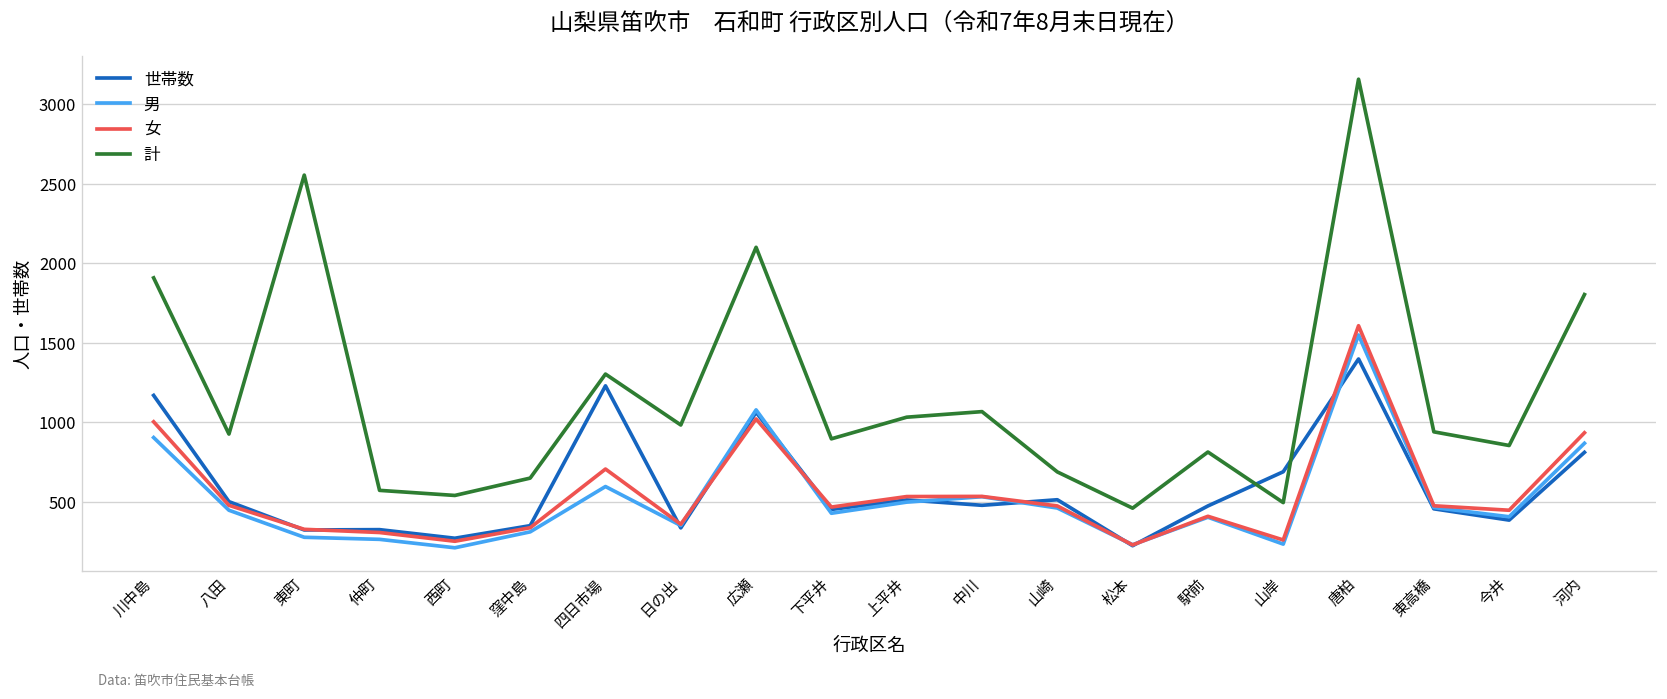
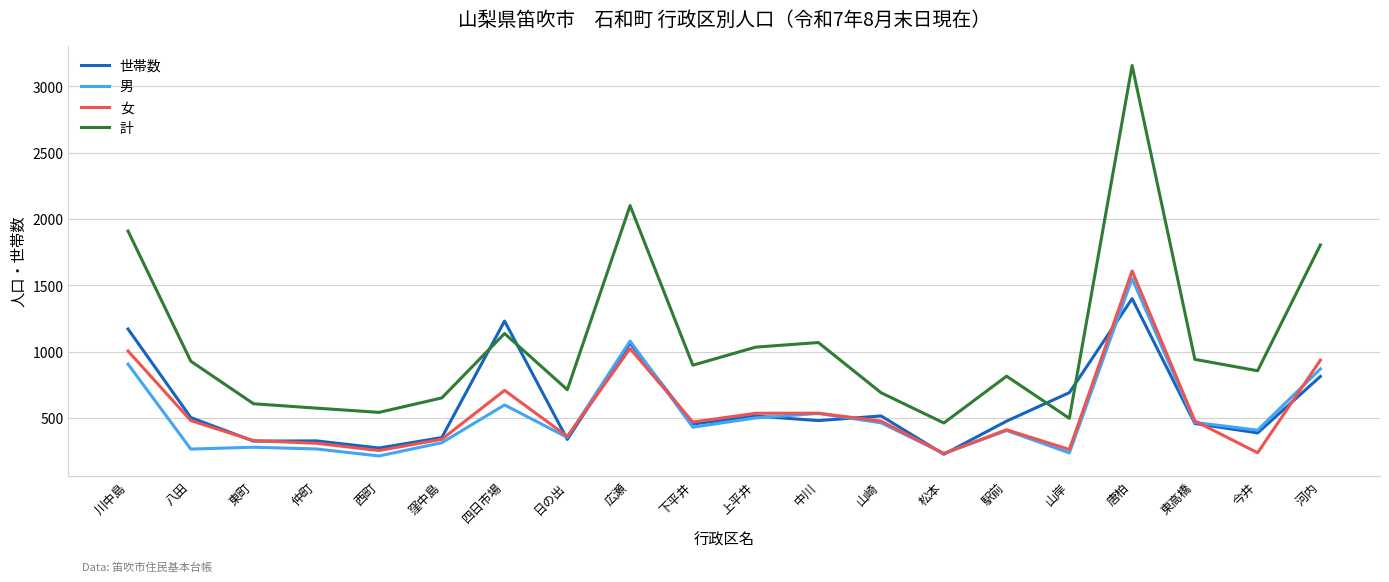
  {
    "世帯数": {
      "川中島": 1170,
      "八田": 500,
      "四日市場": 1230,
      "中川": 480,
      "山崎": 510,
      "駅前": 480,
      "山岸": 690,
      "唐柏": 1400,
      "今井": 390,
      "河内": 810
    },
    "男": {
      "川中島": 910,
-     "八田": 450,
+     "八田": 260,
      "東町": 280,
      "仲町": 270,
      "西町": 210,
      "窪中島": 310,
      "四日市場": 600,
      "下平井": 430,
      "山岸": 240,
      "唐柏": 1550,
      "今井": 410,
      "河内": 870
    },
    "女": {
      "川中島": 1000,
      "八田": 480,
      "四日市場": 710,
      "広瀬": 1020,
      "上平井": 530,
      "山岸": 260,
      "唐柏": 1610,
-     "今井": 450,
+     "今井": 240,
      "河内": 940
    },
    "計": {
      "川中島": 1910,
      "八田": 930,
-     "東町": 2560,
+     "東町": 610,
      "仲町": 570,
      "西町": 540,
      "窪中島": 650,
-     "四日市場": 1300,
-     "日の出": 980,
+     "四日市場": 1140,
+     "日の出": 710,
      "広瀬": 2100,
      "下平井": 900,
      "上平井": 1030,
      "中川": 1070,
      "山崎": 690,
      "松本": 460,
      "駅前": 810,
      "山岸": 500,
      "唐柏": 3160,
      "東高橋": 940,
      "今井": 860,
      "河内": 1800
    }
  }
